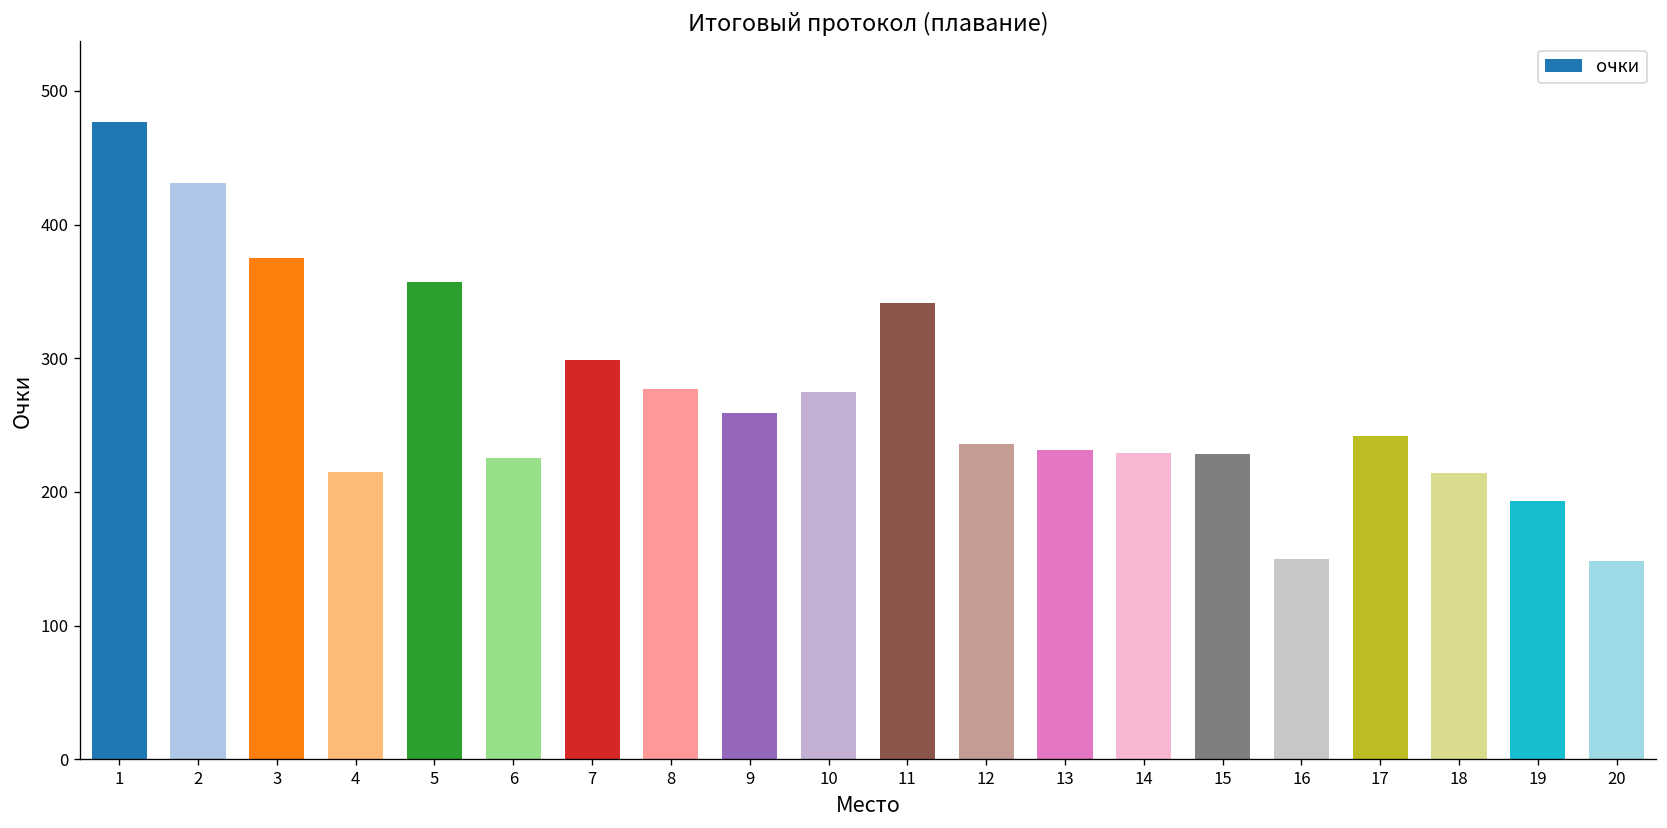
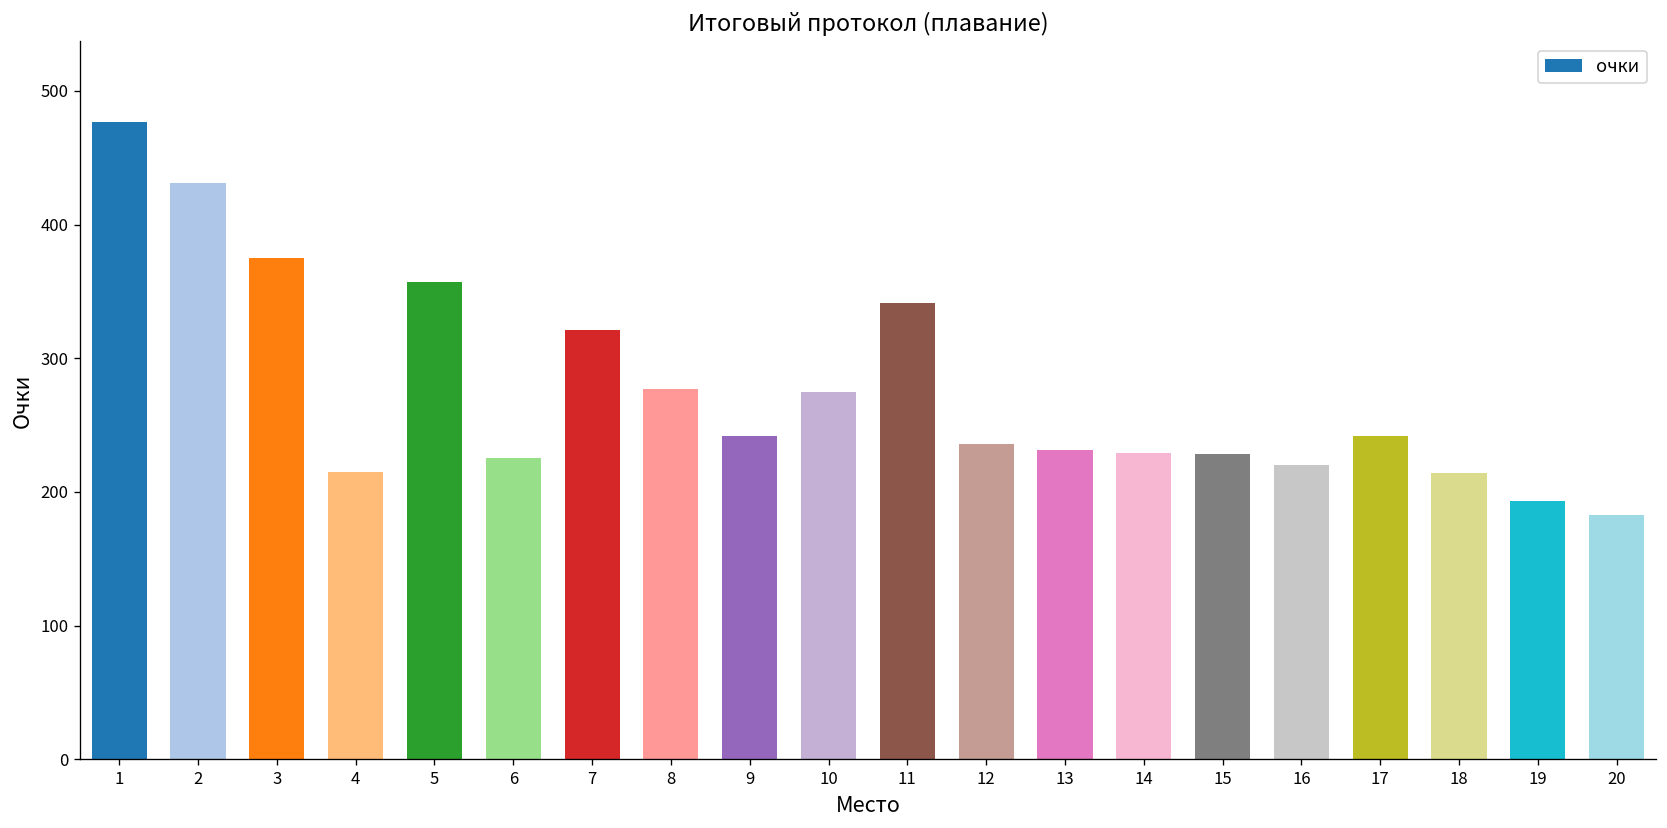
  {
    "1": 477,
    "2": 431,
    "3": 375,
    "4": 215,
    "5": 357,
    "6": 225,
-   "7": 299,
+   "7": 321,
    "8": 277,
-   "9": 259,
+   "9": 242,
    "10": 275,
    "11": 341,
    "12": 236,
    "13": 231,
    "14": 229,
    "15": 228,
-   "16": 150,
+   "16": 220,
    "17": 242,
    "18": 214,
    "19": 193,
-   "20": 148
+   "20": 183
  }
